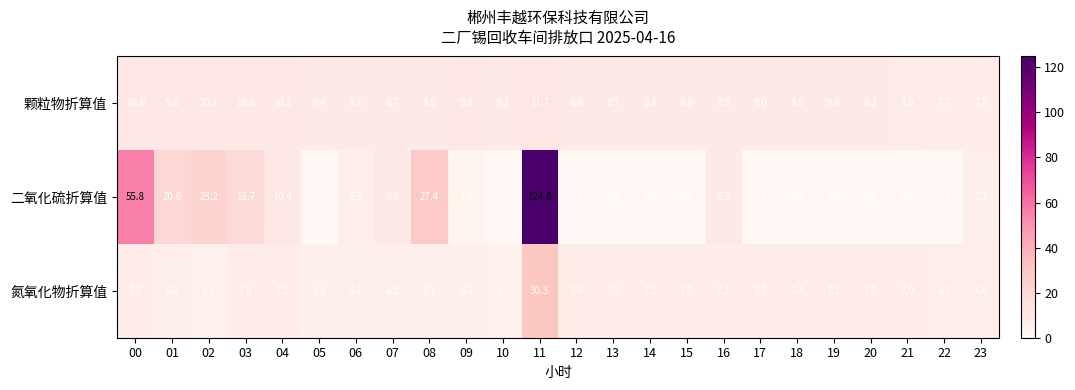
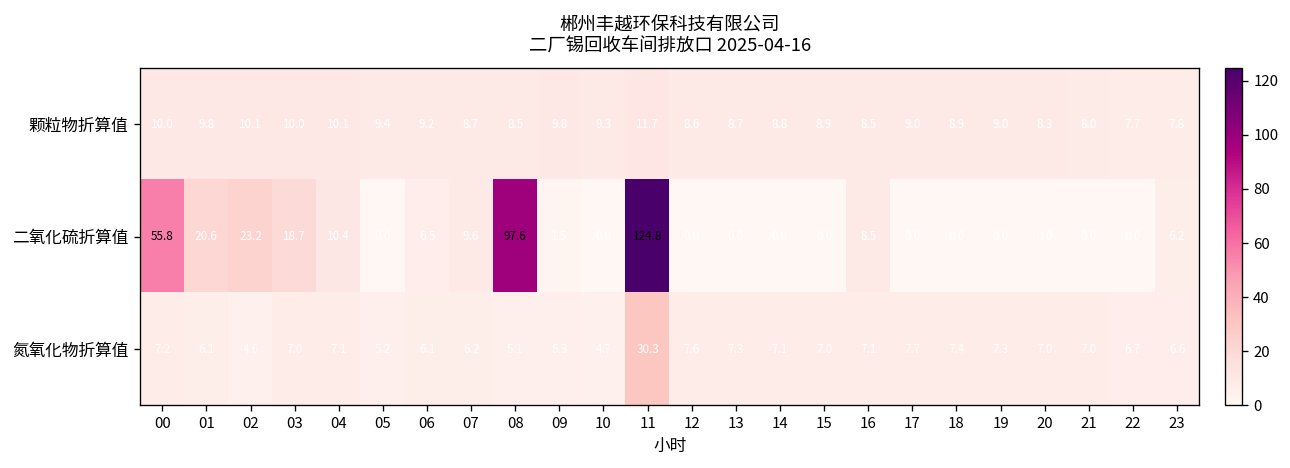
  {
    "二氧化硫折算值": {
      "00": 55.8,
      "02": 23.2,
-     "08": 27.4,
+     "08": 97.6,
      "11": 124.8
    },
    "氮氧化物折算值": {
      "11": 30.3
    }
  }
